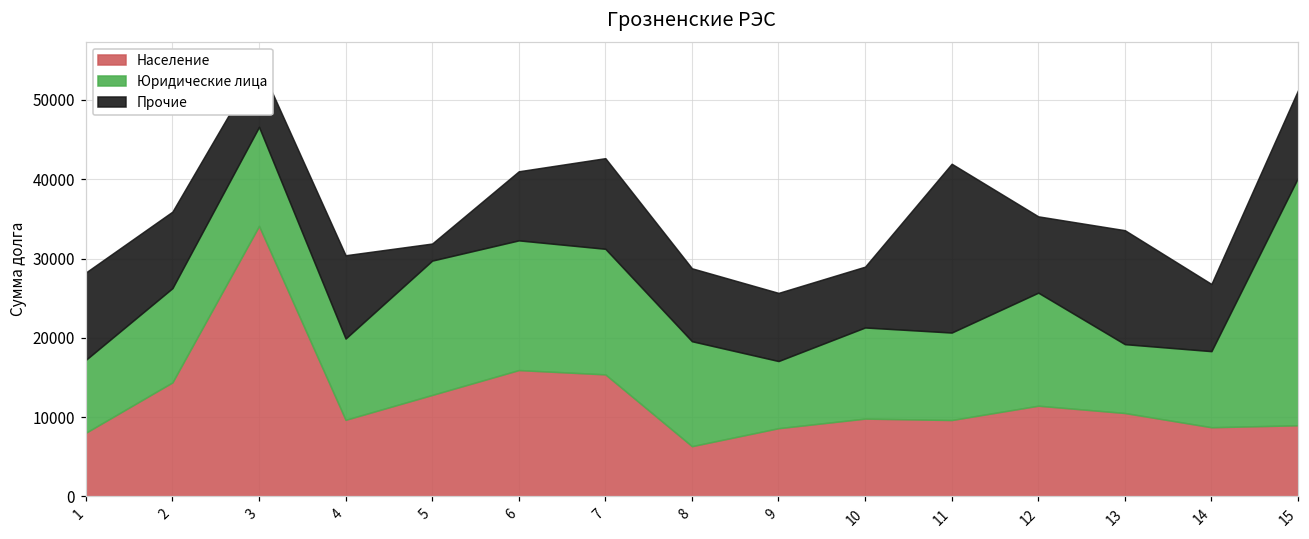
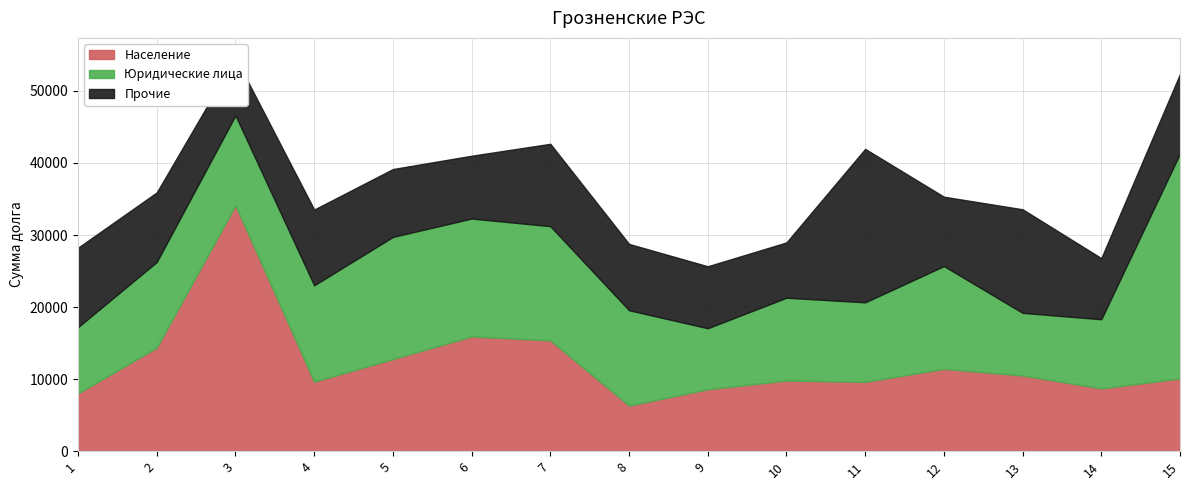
  {
    "Население": {
      "1": 8000,
      "2": 14000,
      "3": 34000,
      "4": 10000,
      "5": 13000,
      "6": 16000,
      "7": 15000,
      "8": 6000,
      "9": 9000,
      "10": 10000,
      "11": 10000,
      "12": 11000,
      "13": 11000,
      "14": 9000,
-     "15": 9000
+     "15": 10000
    },
    "Юридические лица": {
      "1": 9000,
      "2": 12000,
      "3": 12000,
-     "4": 10000,
+     "4": 13000,
      "5": 17000,
      "6": 16000,
      "7": 16000,
      "8": 13000,
      "9": 8000,
      "10": 11000,
      "11": 11000,
      "12": 14000,
      "13": 9000,
      "14": 10000,
      "15": 31000
    },
    "Прочие": {
      "1": 11000,
      "2": 10000,
      "4": 11000,
-     "5": 2000,
+     "5": 9000,
      "6": 9000,
      "7": 11000,
      "8": 9000,
      "9": 9000,
      "10": 8000,
      "11": 21000,
      "12": 10000,
      "13": 14000,
      "14": 8000,
      "15": 11000
    }
  }
